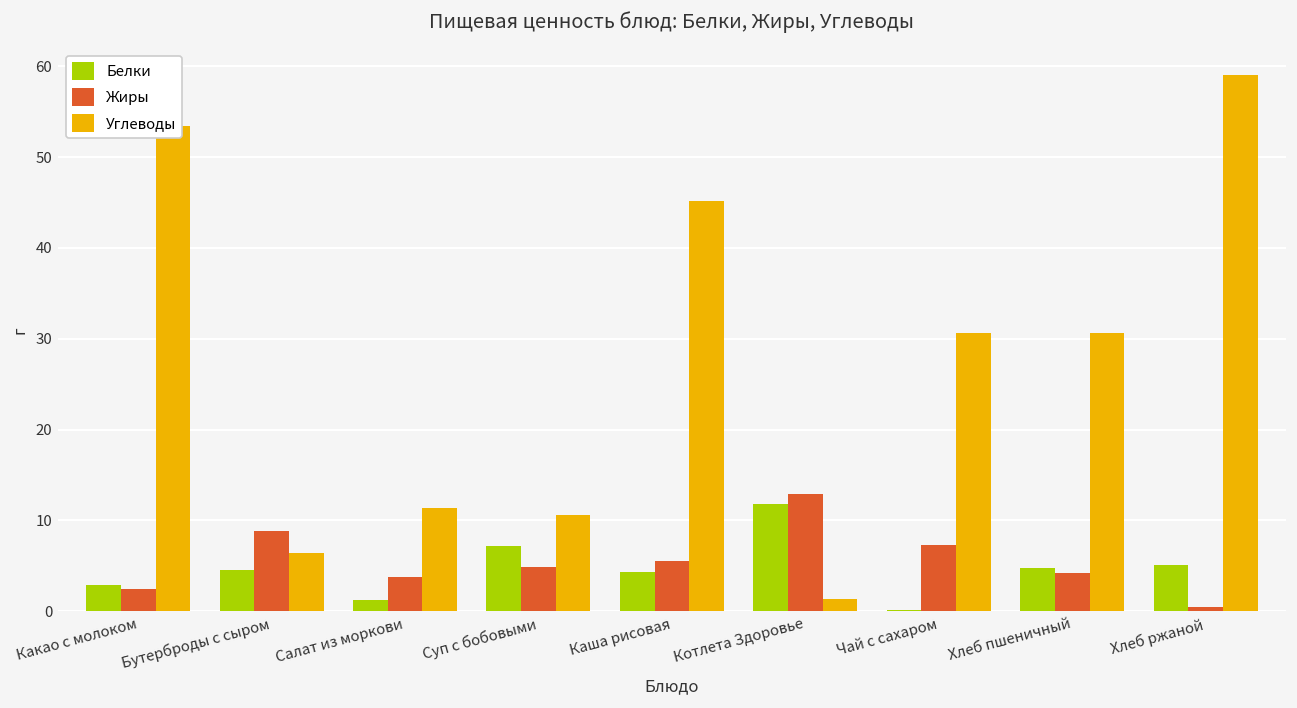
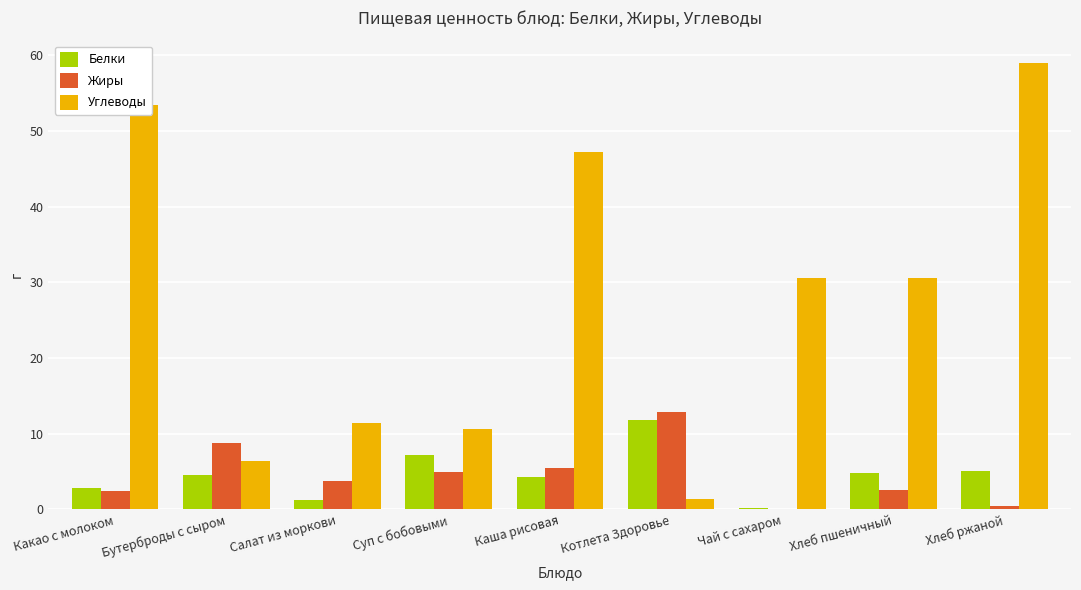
  {
    "Белки": {
      "Какао с молоком": 3,
      "Бутерброды с сыром": 5,
      "Салат из моркови": 1,
      "Суп с бобовыми": 7,
      "Каша рисовая": 4,
      "Котлета Здоровье": 12,
      "Хлеб пшеничный": 5,
      "Хлеб ржаной": 5
    },
    "Жиры": {
      "Какао с молоком": 3,
      "Бутерброды с сыром": 9,
      "Салат из моркови": 4,
      "Суп с бобовыми": 5,
      "Каша рисовая": 6,
      "Котлета Здоровье": 13,
-     "Чай с сахаром": 7,
-     "Хлеб пшеничный": 4,
+     "Чай с сахаром": 0,
+     "Хлеб пшеничный": 3,
      "Хлеб ржаной": 1
    },
    "Углеводы": {
      "Бутерброды с сыром": 6,
      "Салат из моркови": 11,
      "Суп с бобовыми": 11,
-     "Каша рисовая": 45,
+     "Каша рисовая": 47,
      "Котлета Здоровье": 1,
      "Чай с сахаром": 31,
      "Хлеб пшеничный": 31,
      "Хлеб ржаной": 59
    }
  }
